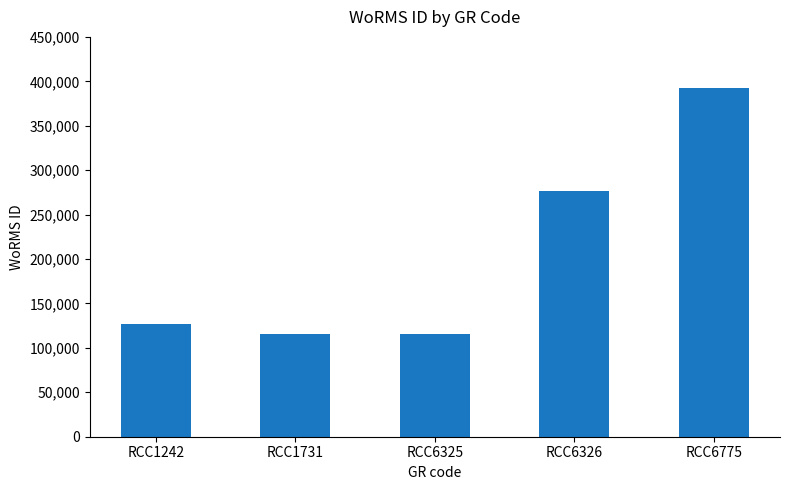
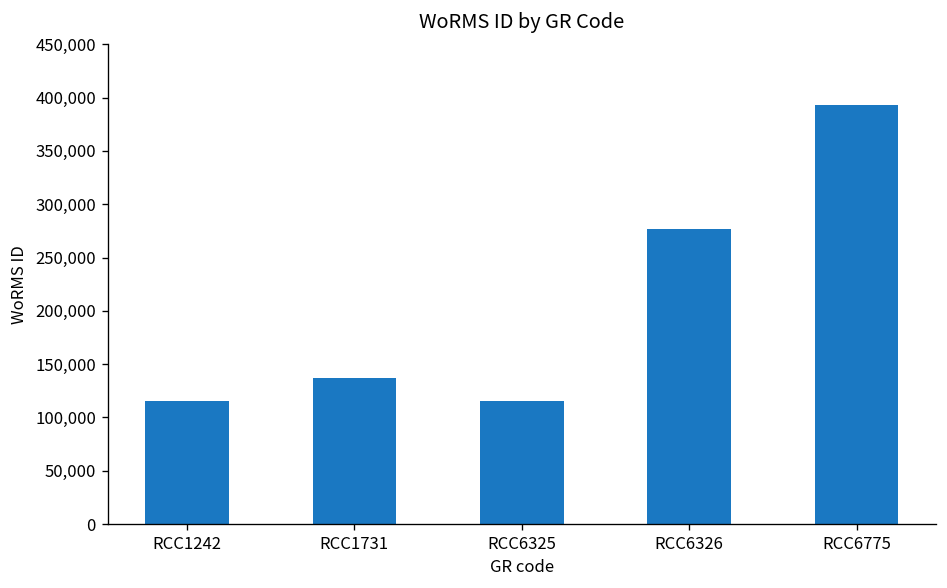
  {
-   "RCC1242": "130,000",
-   "RCC1731": "120,000",
+   "RCC1242": "120,000",
+   "RCC1731": "140,000",
    "RCC6325": "120,000",
    "RCC6326": "280,000",
    "RCC6775": "390,000"
  }
